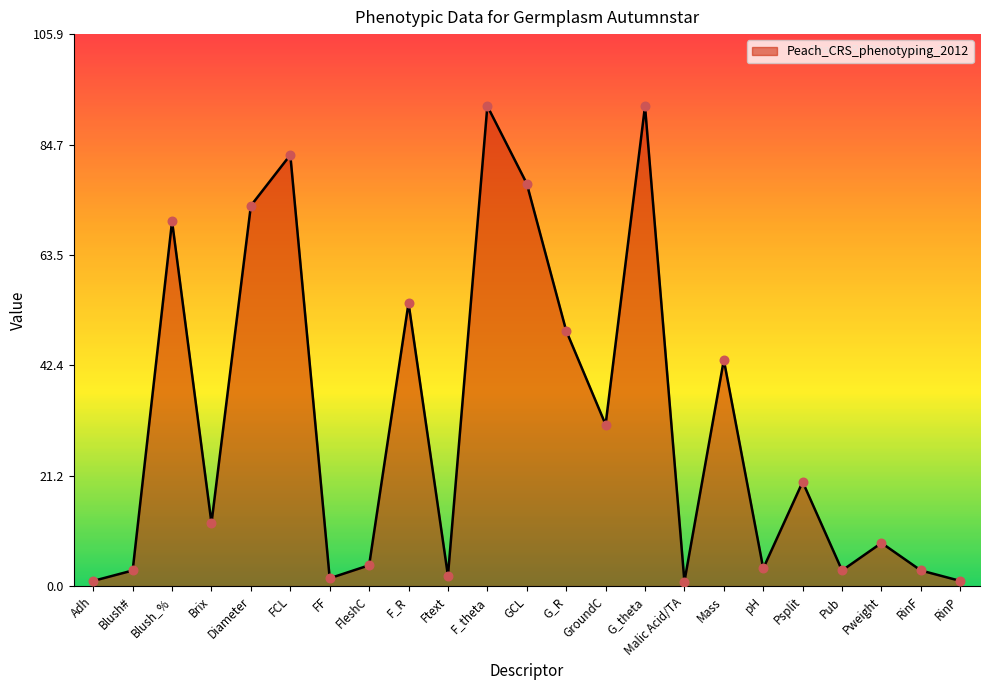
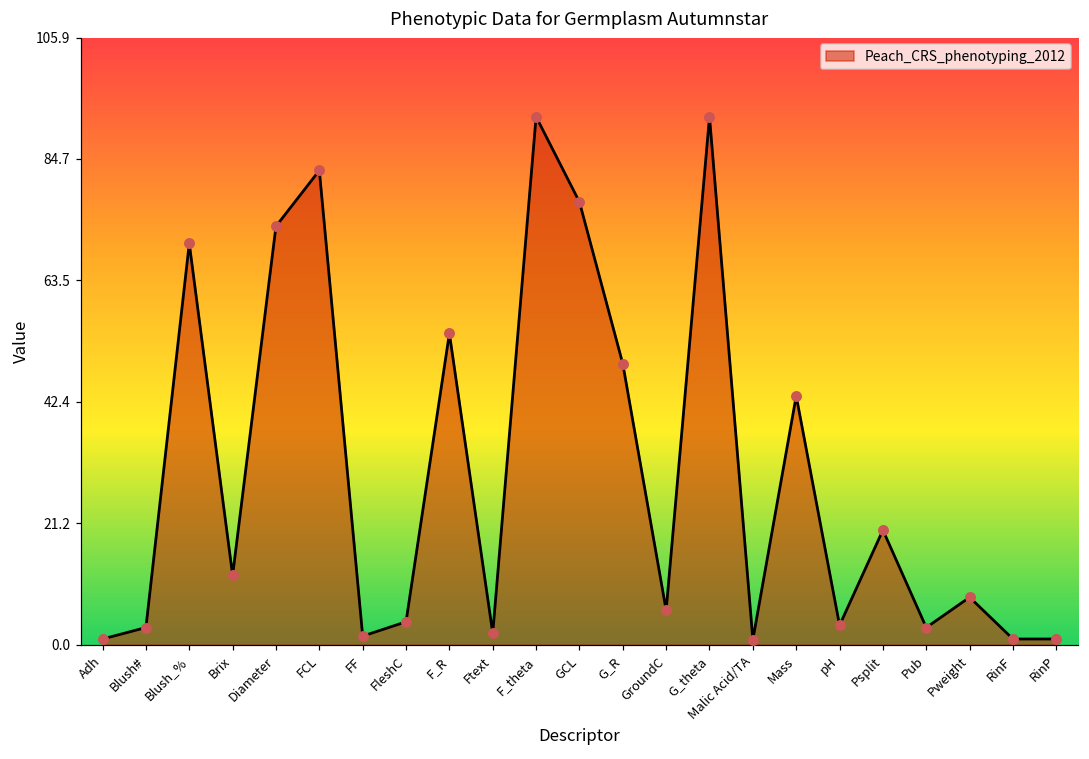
  {
    "Adh": 1,
    "Blush#": 3,
    "Blush_%": 70,
    "Brix": 12,
    "Diameter": 73,
    "FCL": 83,
    "FF": 2,
    "FleshC": 4,
    "F_R": 54,
    "Ftext": 2,
    "F_theta": 92,
    "GCL": 77,
    "G_R": 49,
-   "GroundC": 31,
+   "GroundC": 6,
    "G_theta": 92,
    "Malic Acid/TA": 1,
    "Mass": 43,
    "pH": 3,
    "Psplit": 20,
    "Pub": 3,
    "Pweight": 8,
-   "RinF": 3,
+   "RinF": 1,
    "RinP": 1
  }
